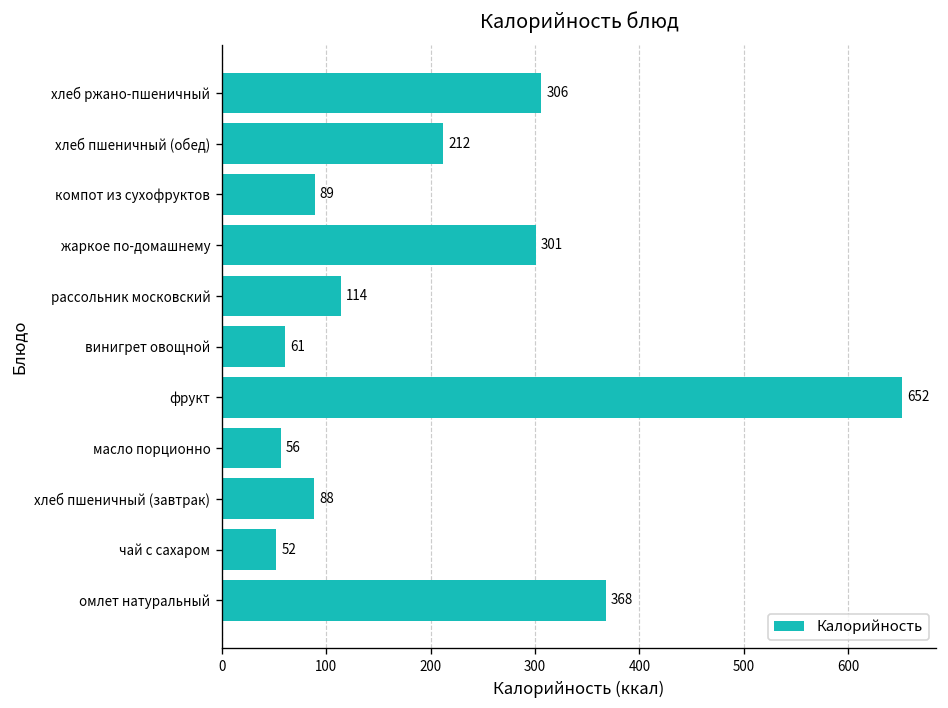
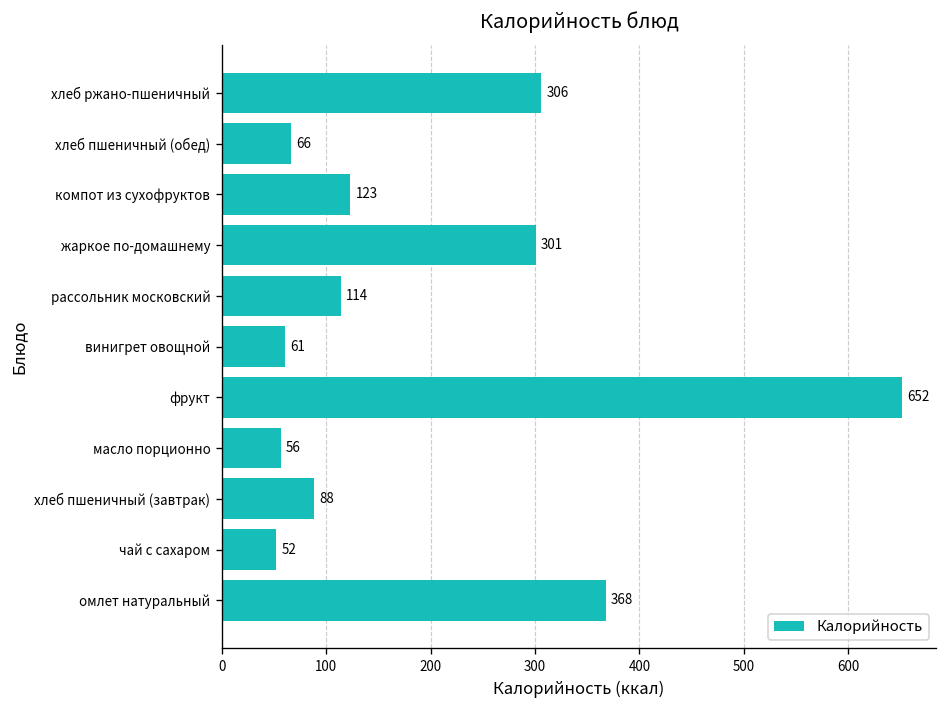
  {
    "хлеб ржано-пшеничный": 306,
-   "хлеб пшеничный (обед)": 212,
-   "компот из сухофруктов": 89,
+   "хлеб пшеничный (обед)": 66,
+   "компот из сухофруктов": 123,
    "жаркое по-домашнему": 301,
    "рассольник московский": 114,
    "винигрет овощной": 61,
    "фрукт": 652,
    "масло порционно": 56,
    "хлеб пшеничный (завтрак)": 88,
    "чай с сахаром": 52,
    "омлет натуральный": 368
  }
